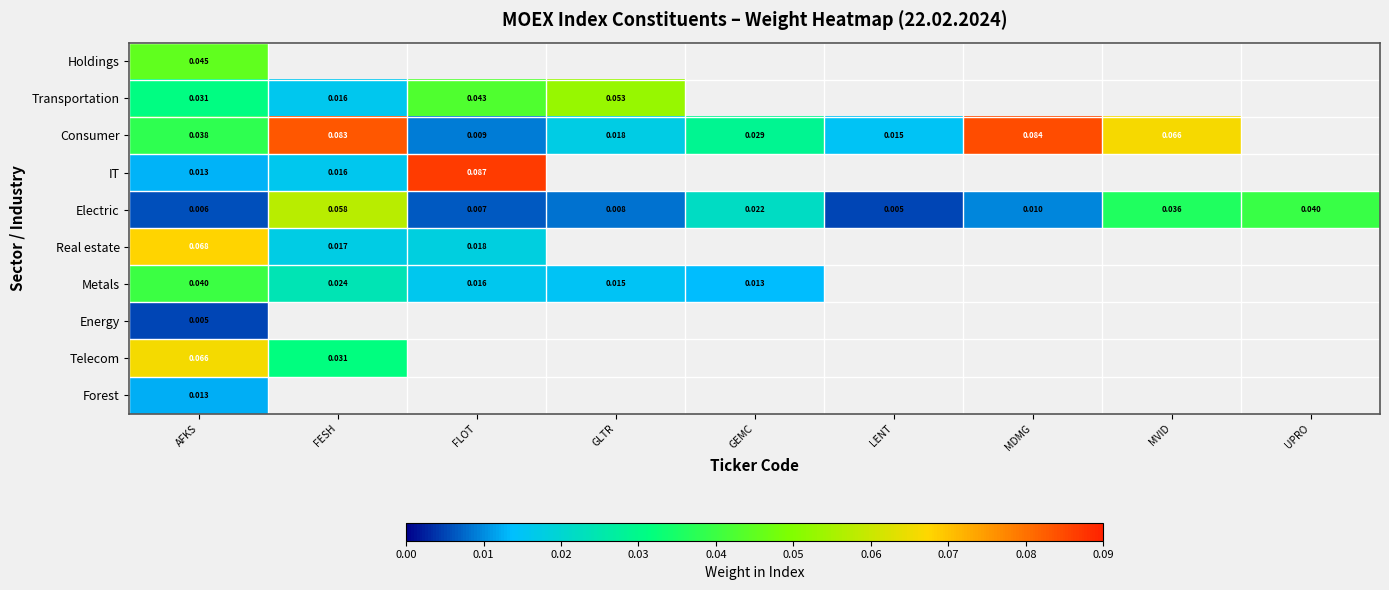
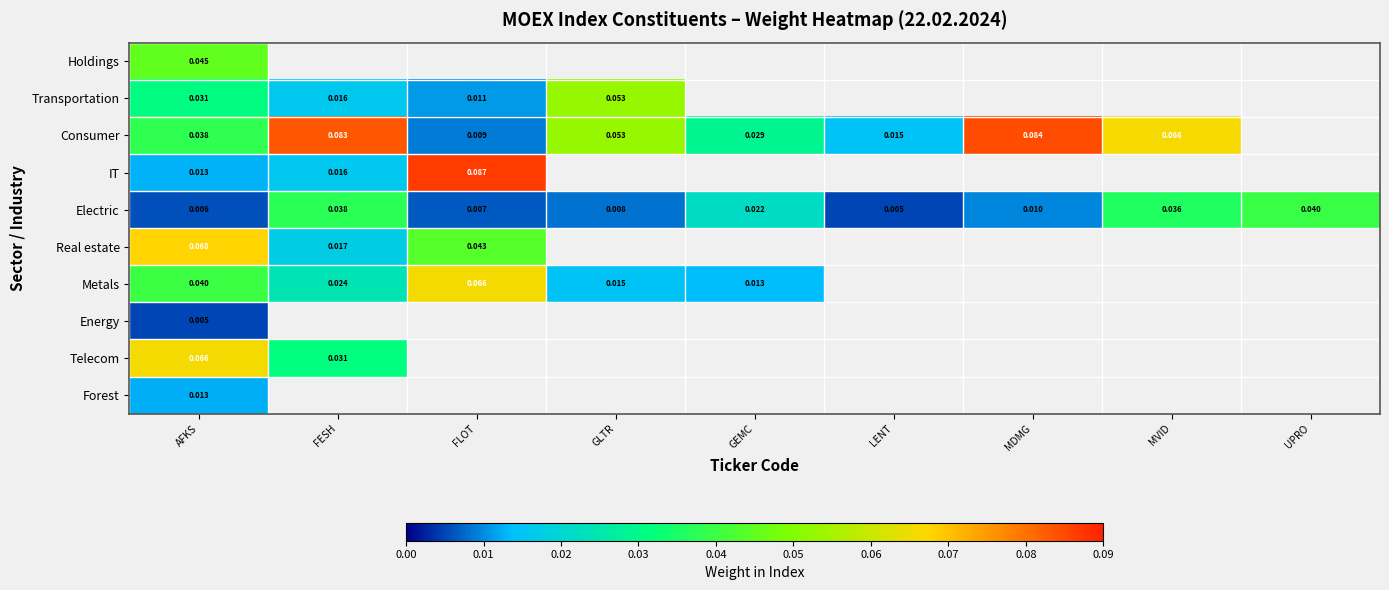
  {
    "Holdings": {
      "AFKS": 0.045
    },
    "Transportation": {
      "AFKS": 0.031,
      "FESH": 0.016,
-     "FLOT": 0.043,
+     "FLOT": 0.011,
      "GLTR": 0.053
    },
    "Consumer": {
      "AFKS": 0.038,
      "FESH": 0.083,
      "FLOT": 0.009,
-     "GLTR": 0.018,
+     "GLTR": 0.053,
      "GEMC": 0.029,
      "LENT": 0.015,
      "MDMG": 0.084,
      "MVID": 0.066
    },
    "IT": {
      "AFKS": 0.013,
      "FESH": 0.016,
      "FLOT": 0.087
    },
    "Electric": {
      "AFKS": 0.006,
-     "FESH": 0.058,
+     "FESH": 0.038,
      "FLOT": 0.007,
      "GLTR": 0.008,
      "GEMC": 0.022,
      "LENT": 0.005,
      "MDMG": 0.010,
      "MVID": 0.036,
      "UPRO": 0.040
    },
    "Real estate": {
      "AFKS": 0.068,
      "FESH": 0.017,
-     "FLOT": 0.018
+     "FLOT": 0.043
    },
    "Metals": {
      "AFKS": 0.040,
      "FESH": 0.024,
-     "FLOT": 0.016,
+     "FLOT": 0.066,
      "GLTR": 0.015,
      "GEMC": 0.013
    },
    "Energy": {
      "AFKS": 0.005
    },
    "Telecom": {
      "AFKS": 0.066,
      "FESH": 0.031
    },
    "Forest": {
      "AFKS": 0.013
    }
  }
